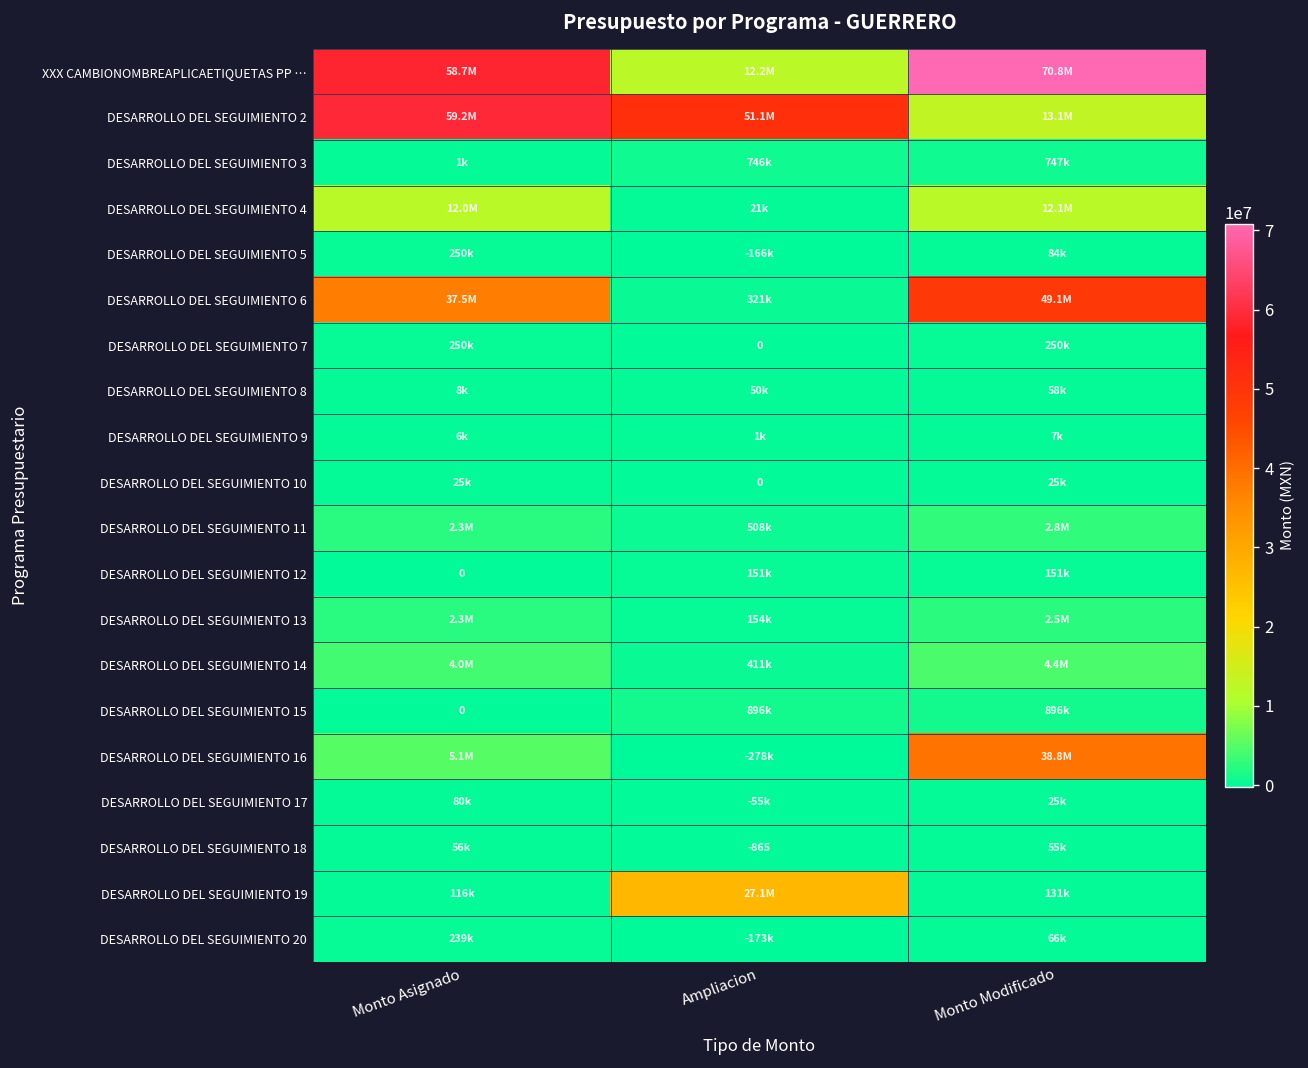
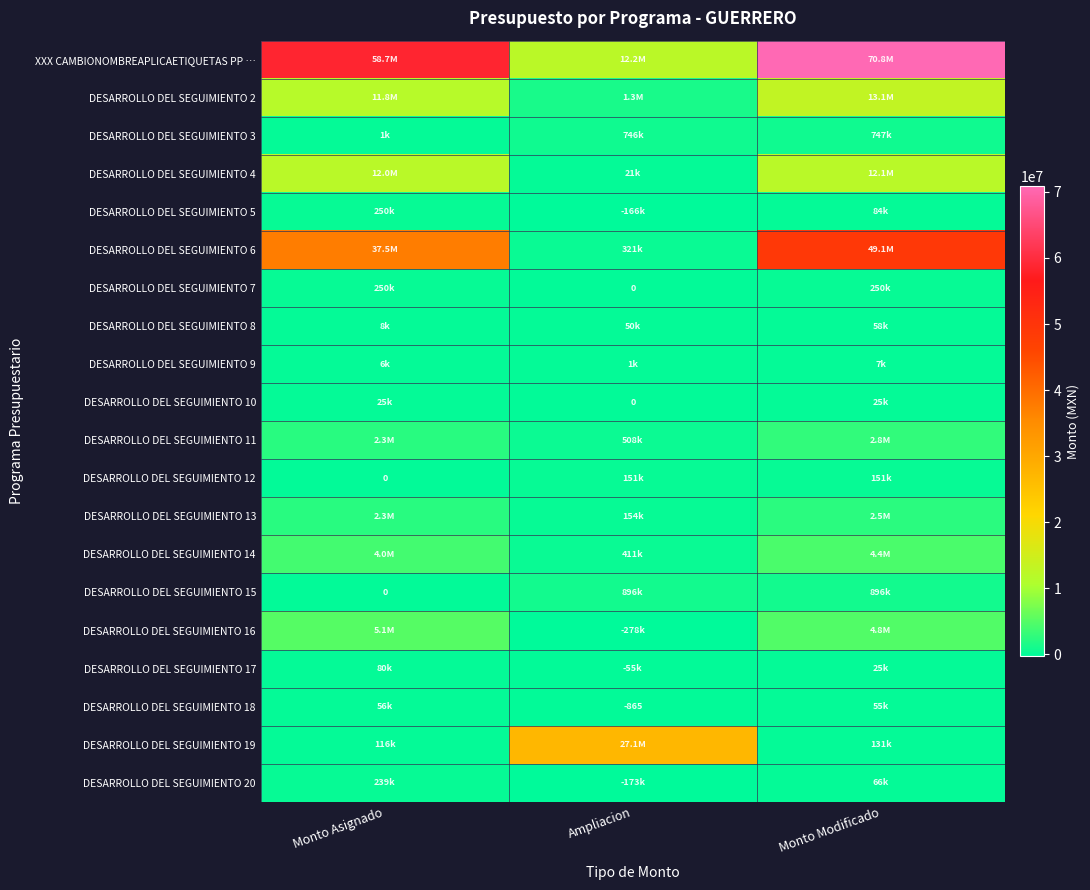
  {
    "XXX CAMBIONOMBREAPLICAETIQUETAS PP …": {
      "Monto Asignado": "58.7M",
      "Ampliacion": "12.2M",
      "Monto Modificado": "70.8M"
    },
    "DESARROLLO DEL SEGUIMIENTO 2": {
-     "Monto Asignado": "59.2M",
-     "Ampliacion": "51.1M",
+     "Monto Asignado": "11.8M",
+     "Ampliacion": "1.3M",
      "Monto Modificado": "13.1M"
    },
    "DESARROLLO DEL SEGUIMIENTO 3": {
      "Monto Asignado": "1k",
      "Ampliacion": "746k",
      "Monto Modificado": "747k"
    },
    "DESARROLLO DEL SEGUIMIENTO 4": {
      "Monto Asignado": "12.0M",
      "Ampliacion": "21k",
      "Monto Modificado": "12.1M"
    },
    "DESARROLLO DEL SEGUIMIENTO 5": {
      "Monto Asignado": "250k",
      "Ampliacion": "-166k",
      "Monto Modificado": "84k"
    },
    "DESARROLLO DEL SEGUIMIENTO 6": {
      "Monto Asignado": "37.5M",
      "Ampliacion": "321k",
      "Monto Modificado": "49.1M"
    },
    "DESARROLLO DEL SEGUIMIENTO 7": {
      "Monto Asignado": "250k",
      "Ampliacion": "0",
      "Monto Modificado": "250k"
    },
    "DESARROLLO DEL SEGUIMIENTO 8": {
      "Monto Asignado": "8k",
      "Ampliacion": "50k",
      "Monto Modificado": "58k"
    },
    "DESARROLLO DEL SEGUIMIENTO 9": {
      "Monto Asignado": "6k",
      "Ampliacion": "1k",
      "Monto Modificado": "7k"
    },
    "DESARROLLO DEL SEGUIMIENTO 10": {
      "Monto Asignado": "25k",
      "Ampliacion": "0",
      "Monto Modificado": "25k"
    },
    "DESARROLLO DEL SEGUIMIENTO 11": {
      "Monto Asignado": "2.3M",
      "Ampliacion": "508k",
      "Monto Modificado": "2.8M"
    },
    "DESARROLLO DEL SEGUIMIENTO 12": {
      "Monto Asignado": "0",
      "Ampliacion": "151k",
      "Monto Modificado": "151k"
    },
    "DESARROLLO DEL SEGUIMIENTO 13": {
      "Monto Asignado": "2.3M",
      "Ampliacion": "154k",
      "Monto Modificado": "2.5M"
    },
    "DESARROLLO DEL SEGUIMIENTO 14": {
      "Monto Asignado": "4.0M",
      "Ampliacion": "411k",
      "Monto Modificado": "4.4M"
    },
    "DESARROLLO DEL SEGUIMIENTO 15": {
      "Monto Asignado": "0",
      "Ampliacion": "896k",
      "Monto Modificado": "896k"
    },
    "DESARROLLO DEL SEGUIMIENTO 16": {
      "Monto Asignado": "5.1M",
      "Ampliacion": "-278k",
-     "Monto Modificado": "38.8M"
+     "Monto Modificado": "4.8M"
    },
    "DESARROLLO DEL SEGUIMIENTO 17": {
      "Monto Asignado": "80k",
      "Ampliacion": "-55k",
      "Monto Modificado": "25k"
    },
    "DESARROLLO DEL SEGUIMIENTO 18": {
      "Monto Asignado": "56k",
      "Ampliacion": "-865",
      "Monto Modificado": "55k"
    },
    "DESARROLLO DEL SEGUIMIENTO 19": {
      "Monto Asignado": "116k",
      "Ampliacion": "27.1M",
      "Monto Modificado": "131k"
    },
    "DESARROLLO DEL SEGUIMIENTO 20": {
      "Monto Asignado": "239k",
      "Ampliacion": "-173k",
      "Monto Modificado": "66k"
    }
  }
